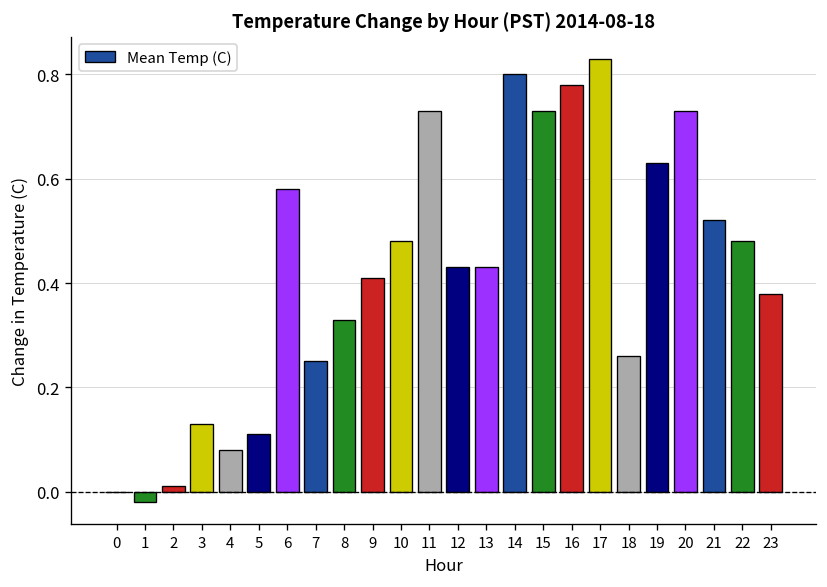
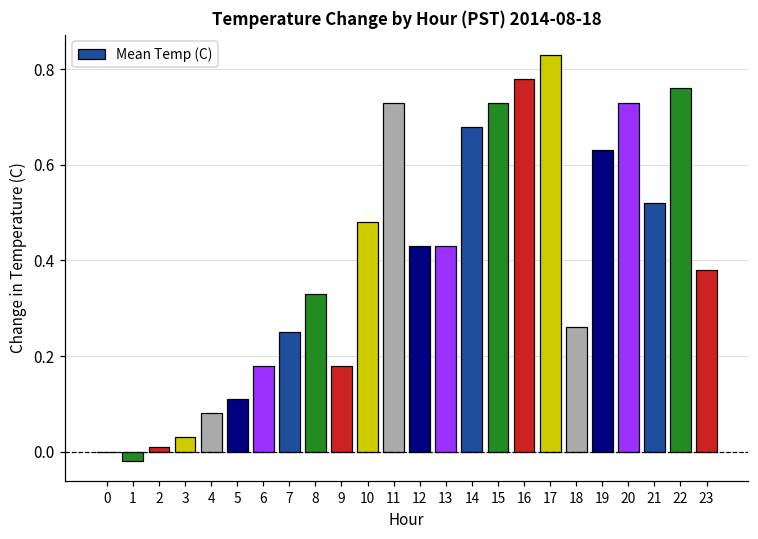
  {
    "0": 0.00,
    "1": -0.02,
    "2": 0.01,
-   "3": 0.13,
+   "3": 0.03,
    "4": 0.08,
    "5": 0.11,
-   "6": 0.58,
+   "6": 0.18,
    "7": 0.25,
    "8": 0.33,
-   "9": 0.41,
+   "9": 0.18,
    "10": 0.48,
    "11": 0.73,
    "12": 0.43,
    "13": 0.43,
-   "14": 0.80,
+   "14": 0.68,
    "15": 0.73,
    "16": 0.78,
    "17": 0.83,
    "18": 0.26,
    "19": 0.63,
    "20": 0.73,
    "21": 0.52,
-   "22": 0.48,
+   "22": 0.76,
    "23": 0.38
  }
